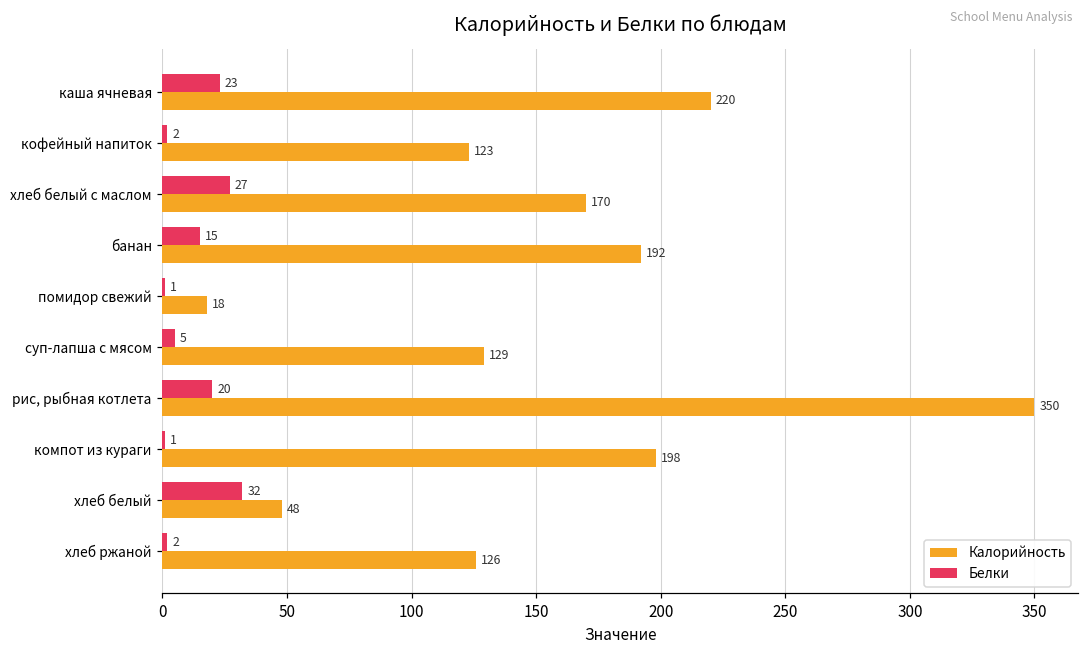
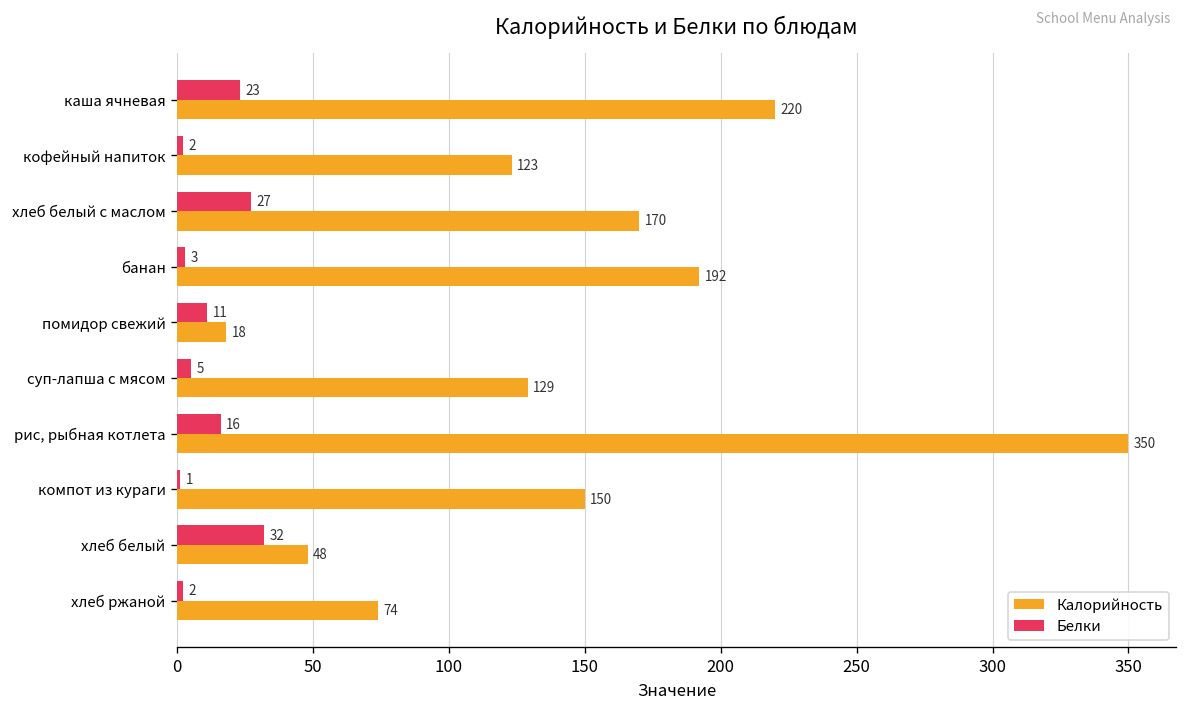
  {
    "Калорийность": {
      "каша ячневая": 220,
      "кофейный напиток": 123,
      "хлеб белый с маслом": 170,
      "банан": 192,
      "помидор свежий": 18,
      "суп-лапша с мясом": 129,
      "рис, рыбная котлета": 350,
-     "компот из кураги": 198,
+     "компот из кураги": 150,
      "хлеб белый": 48,
-     "хлеб ржаной": 126
+     "хлеб ржаной": 74
    },
    "Белки": {
      "каша ячневая": 23,
      "кофейный напиток": 2,
      "хлеб белый с маслом": 27,
-     "банан": 15,
-     "помидор свежий": 1,
+     "банан": 3,
+     "помидор свежий": 11,
      "суп-лапша с мясом": 5,
-     "рис, рыбная котлета": 20,
+     "рис, рыбная котлета": 16,
      "компот из кураги": 1,
      "хлеб белый": 32,
      "хлеб ржаной": 2
    }
  }
